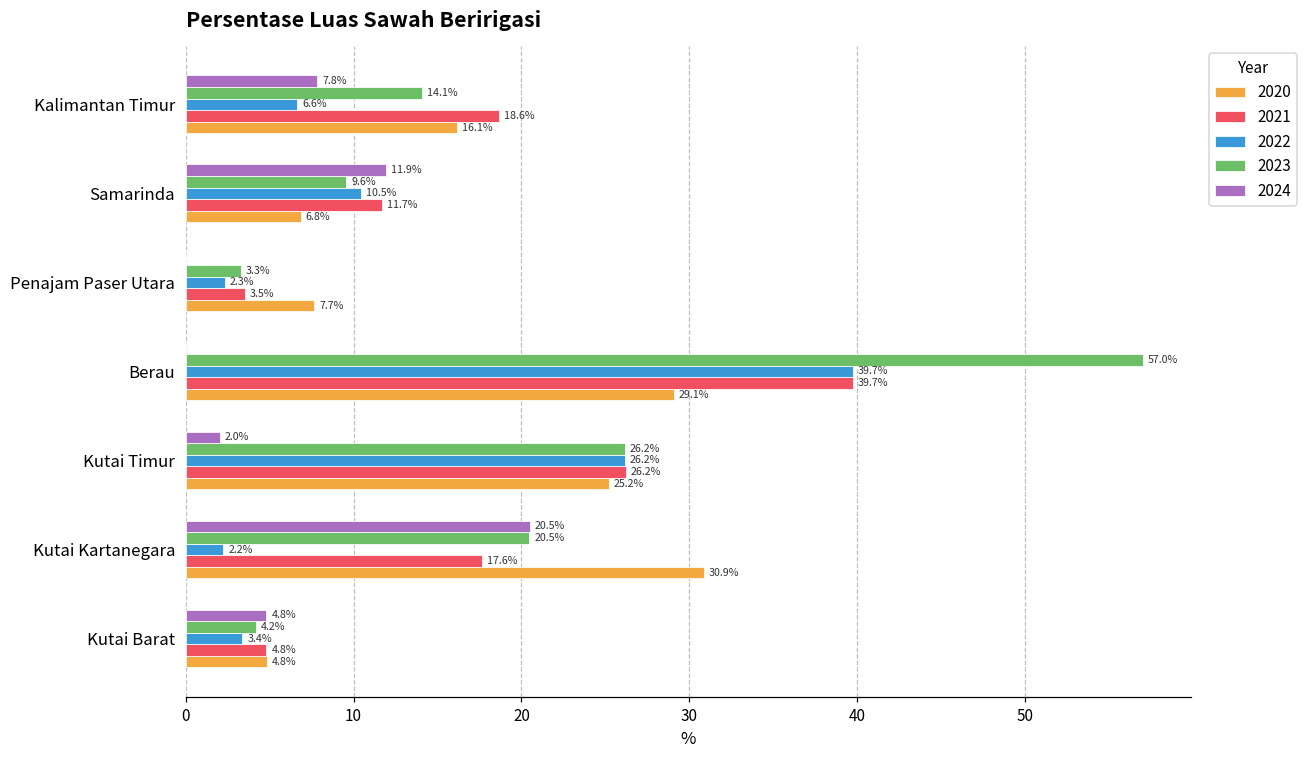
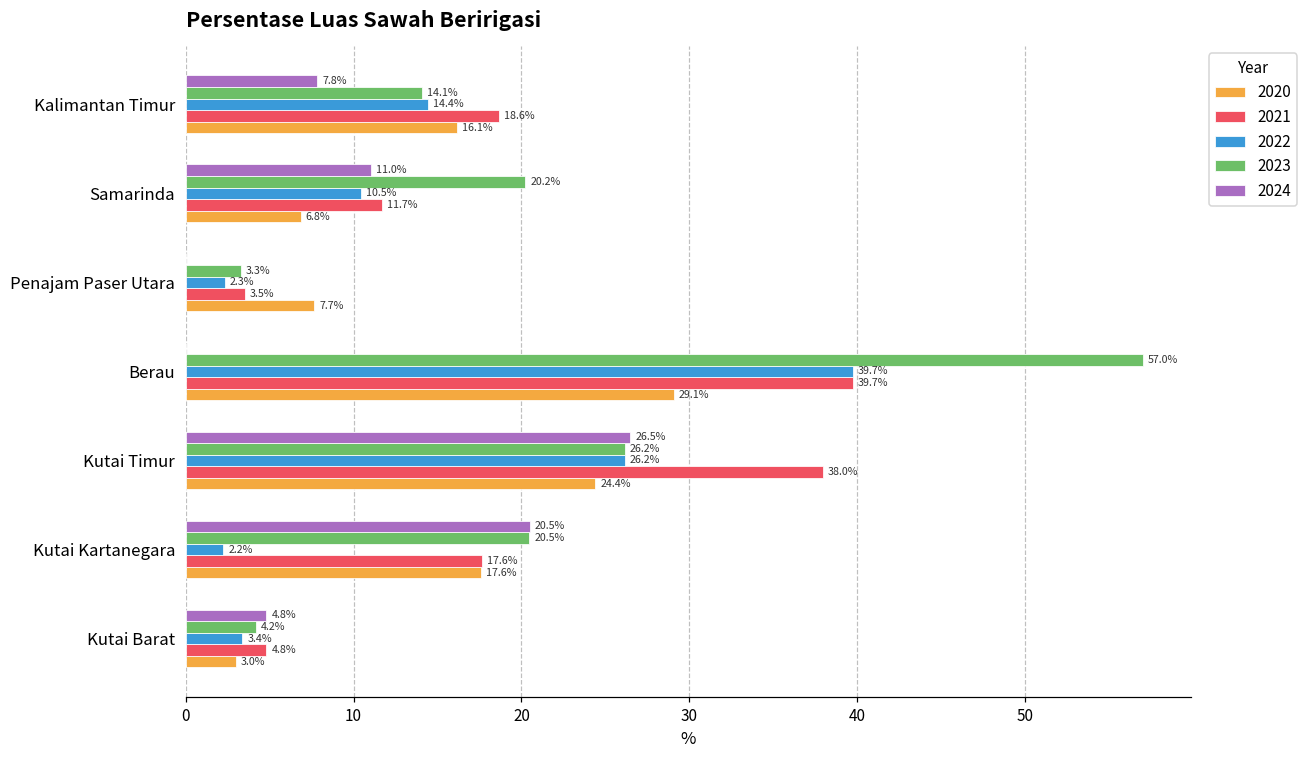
  {
    "2020": {
      "Kalimantan Timur": "16.1%",
      "Samarinda": "6.8%",
      "Penajam Paser Utara": "7.7%",
      "Berau": "29.1%",
-     "Kutai Timur": "25.2%",
-     "Kutai Kartanegara": "30.9%",
-     "Kutai Barat": "4.8%"
+     "Kutai Timur": "24.4%",
+     "Kutai Kartanegara": "17.6%",
+     "Kutai Barat": "3.0%"
    },
    "2021": {
      "Kalimantan Timur": "18.6%",
      "Samarinda": "11.7%",
      "Penajam Paser Utara": "3.5%",
      "Berau": "39.7%",
-     "Kutai Timur": "26.2%",
+     "Kutai Timur": "38.0%",
      "Kutai Kartanegara": "17.6%",
      "Kutai Barat": "4.8%"
    },
    "2022": {
-     "Kalimantan Timur": "6.6%",
+     "Kalimantan Timur": "14.4%",
      "Samarinda": "10.5%",
      "Penajam Paser Utara": "2.3%",
      "Berau": "39.7%",
      "Kutai Timur": "26.2%",
      "Kutai Kartanegara": "2.2%",
      "Kutai Barat": "3.4%"
    },
    "2023": {
      "Kalimantan Timur": "14.1%",
-     "Samarinda": "9.6%",
+     "Samarinda": "20.2%",
      "Penajam Paser Utara": "3.3%",
      "Berau": "57.0%",
      "Kutai Timur": "26.2%",
      "Kutai Kartanegara": "20.5%",
      "Kutai Barat": "4.2%"
    },
    "2024": {
      "Kalimantan Timur": "7.8%",
-     "Samarinda": "11.9%",
-     "Kutai Timur": "2.0%",
+     "Samarinda": "11.0%",
+     "Kutai Timur": "26.5%",
      "Kutai Kartanegara": "20.5%",
      "Kutai Barat": "4.8%"
    }
  }
